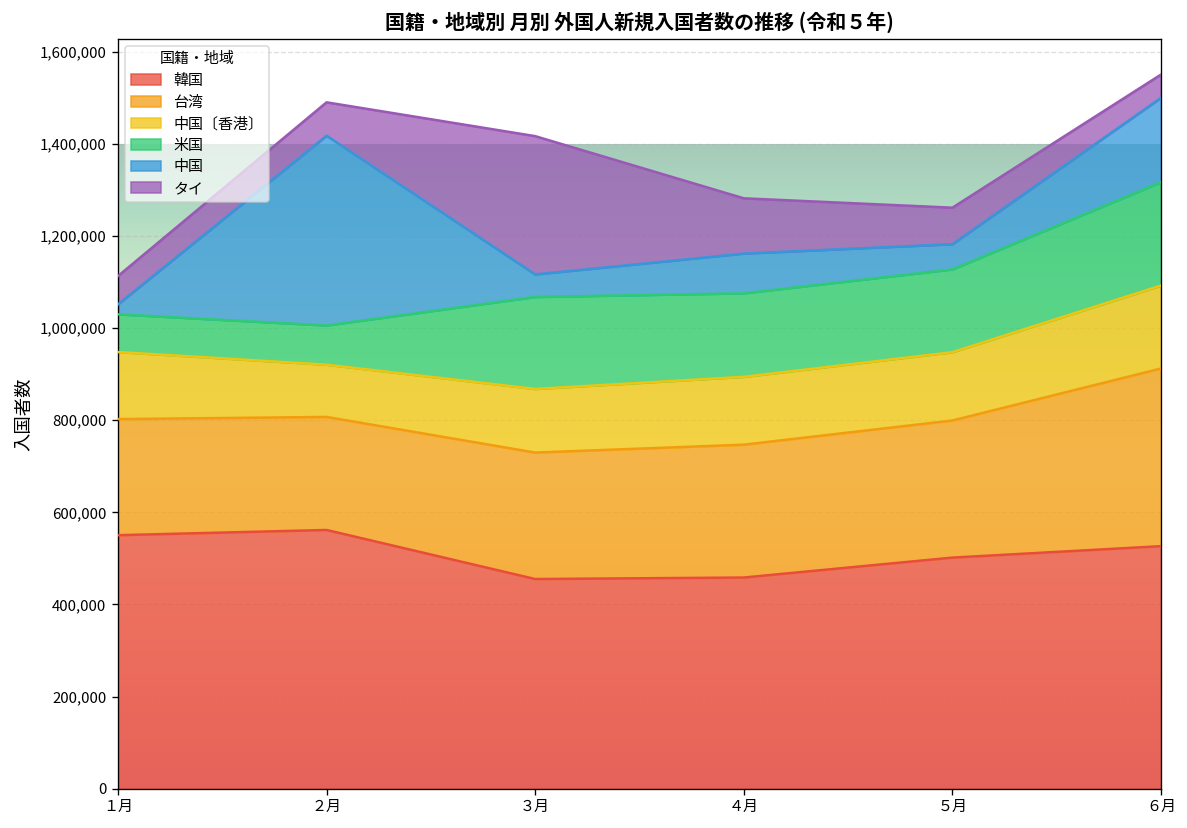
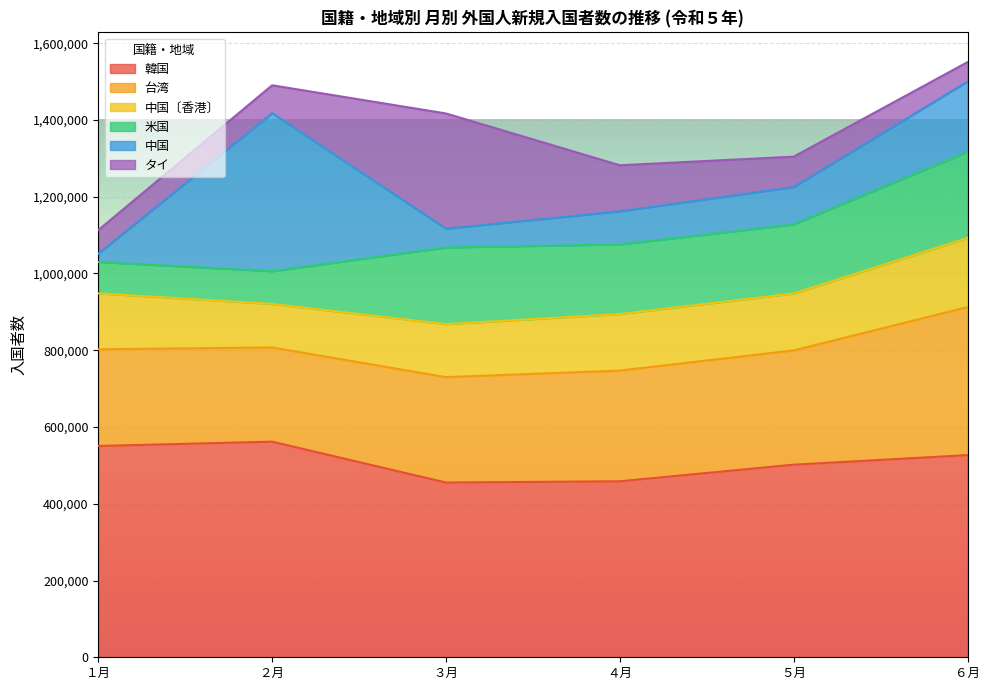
  {
    "韓国": {
      "１月": "550,000",
      "２月": "560,000",
      "３月": "460,000",
      "４月": "460,000",
      "５月": "500,000",
      "６月": "530,000"
    },
    "米国": {
      "１月": "80,000",
      "２月": "90,000",
      "３月": "200,000",
      "４月": "180,000",
      "５月": "180,000",
      "６月": "220,000"
    },
    "中国": {
      "１月": "20,000",
      "２月": "410,000",
      "３月": "50,000",
      "４月": "90,000",
-     "５月": "50,000",
+     "５月": "100,000",
      "６月": "180,000"
    },
    "タイ": {
      "１月": "60,000",
      "２月": "70,000",
      "３月": "300,000",
      "４月": "120,000",
      "５月": "80,000",
      "６月": "50,000"
    }
  }
